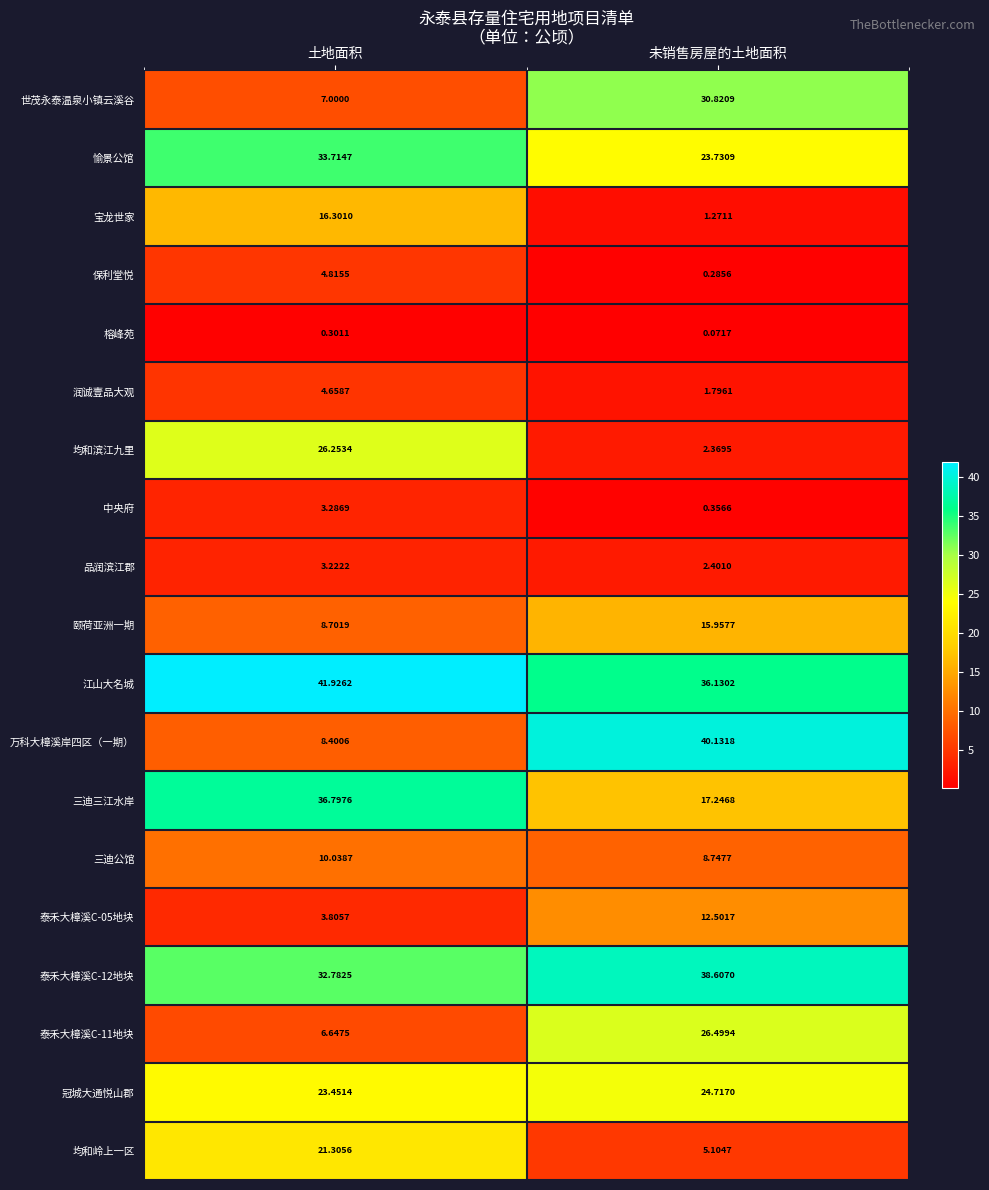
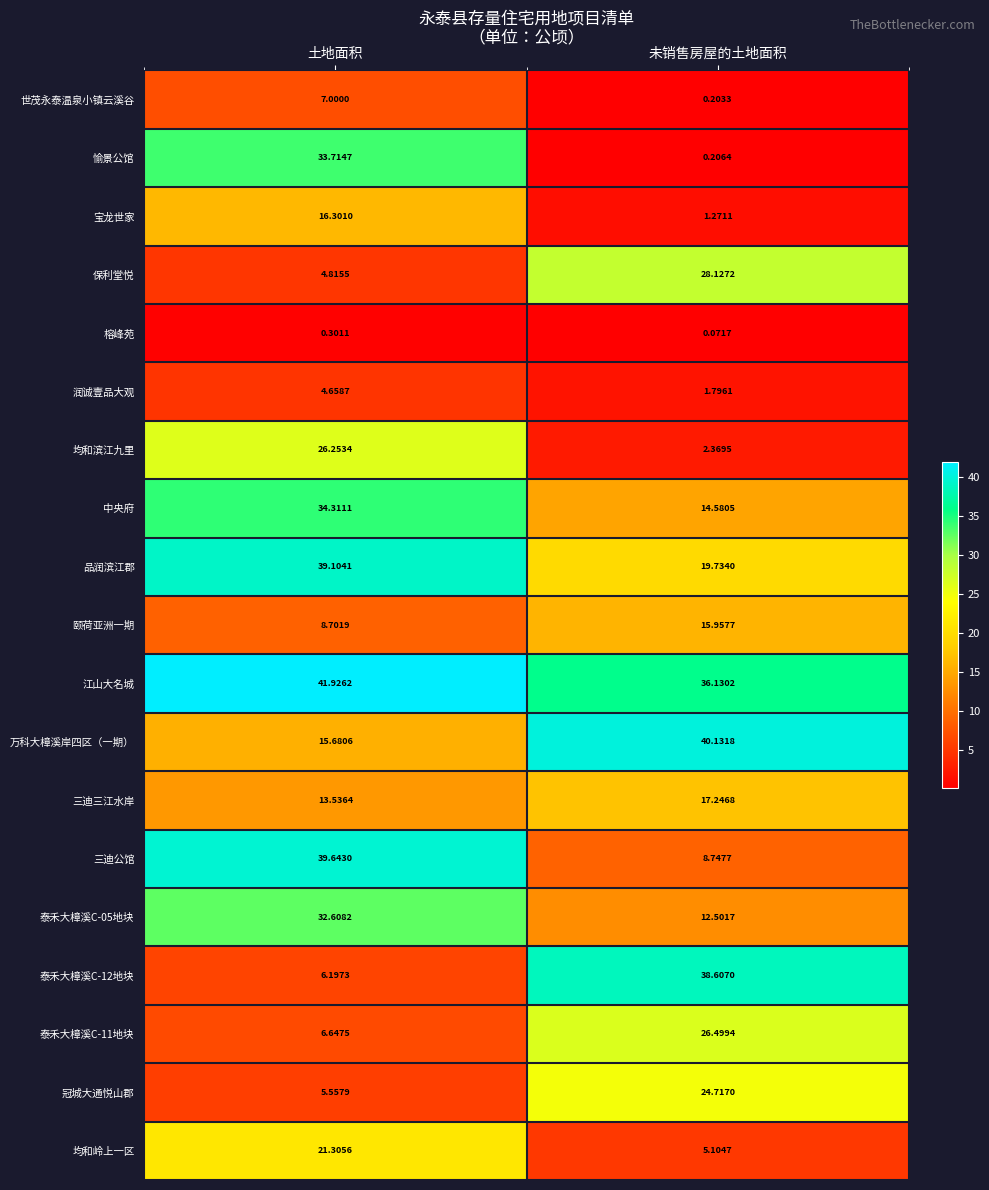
  {
    "世茂永泰温泉小镇云溪谷": {
      "土地面积": 7.0000,
-     "未销售房屋的土地面积": 30.8209
+     "未销售房屋的土地面积": 0.2033
    },
    "愉景公馆": {
      "土地面积": 33.7147,
-     "未销售房屋的土地面积": 23.7309
+     "未销售房屋的土地面积": 0.2064
    },
    "宝龙世家": {
      "土地面积": 16.3010,
      "未销售房屋的土地面积": 1.2711
    },
    "保利堂悦": {
      "土地面积": 4.8155,
-     "未销售房屋的土地面积": 0.2856
+     "未销售房屋的土地面积": 28.1272
    },
    "榕峰苑": {
      "土地面积": 0.3011,
      "未销售房屋的土地面积": 0.0717
    },
    "润诚壹品大观": {
      "土地面积": 4.6587,
      "未销售房屋的土地面积": 1.7961
    },
    "均和滨江九里": {
      "土地面积": 26.2534,
      "未销售房屋的土地面积": 2.3695
    },
    "中央府": {
-     "土地面积": 3.2869,
-     "未销售房屋的土地面积": 0.3566
+     "土地面积": 34.3111,
+     "未销售房屋的土地面积": 14.5805
    },
    "品润滨江郡": {
-     "土地面积": 3.2222,
-     "未销售房屋的土地面积": 2.4010
+     "土地面积": 39.1041,
+     "未销售房屋的土地面积": 19.7340
    },
    "颐荷亚洲一期": {
      "土地面积": 8.7019,
      "未销售房屋的土地面积": 15.9577
    },
    "江山大名城": {
      "土地面积": 41.9262,
      "未销售房屋的土地面积": 36.1302
    },
    "万科大樟溪岸四区（一期）": {
-     "土地面积": 8.4006,
+     "土地面积": 15.6806,
      "未销售房屋的土地面积": 40.1318
    },
    "三迪三江水岸": {
-     "土地面积": 36.7976,
+     "土地面积": 13.5364,
      "未销售房屋的土地面积": 17.2468
    },
    "三迪公馆": {
-     "土地面积": 10.0387,
+     "土地面积": 39.6430,
      "未销售房屋的土地面积": 8.7477
    },
    "泰禾大樟溪C-05地块": {
-     "土地面积": 3.8057,
+     "土地面积": 32.6082,
      "未销售房屋的土地面积": 12.5017
    },
    "泰禾大樟溪C-12地块": {
-     "土地面积": 32.7825,
+     "土地面积": 6.1973,
      "未销售房屋的土地面积": 38.6070
    },
    "泰禾大樟溪C-11地块": {
      "土地面积": 6.6475,
      "未销售房屋的土地面积": 26.4994
    },
    "冠城大通悦山郡": {
-     "土地面积": 23.4514,
+     "土地面积": 5.5579,
      "未销售房屋的土地面积": 24.7170
    },
    "均和岭上一区": {
      "土地面积": 21.3056,
      "未销售房屋的土地面积": 5.1047
    }
  }
